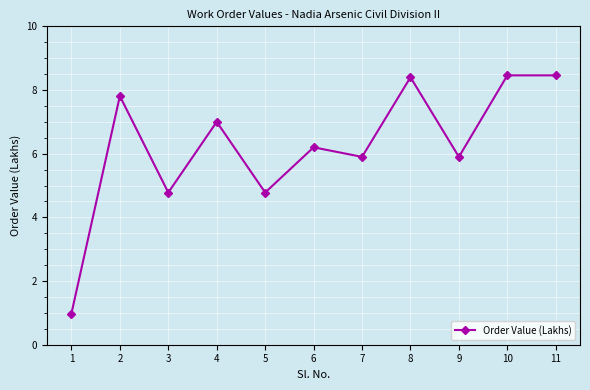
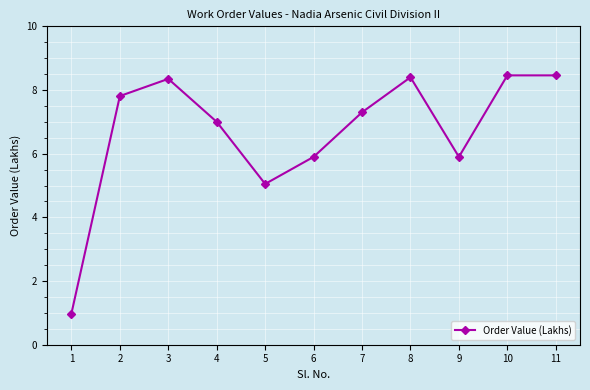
  {
    "1": 1.0,
    "2": 7.8,
-   "3": 4.8,
+   "3": 8.4,
    "4": 7.0,
-   "5": 4.8,
-   "6": 6.2,
-   "7": 5.9,
+   "5": 5.1,
+   "6": 5.9,
+   "7": 7.3,
    "8": 8.4,
    "9": 5.9,
    "10": 8.5,
    "11": 8.5
  }
